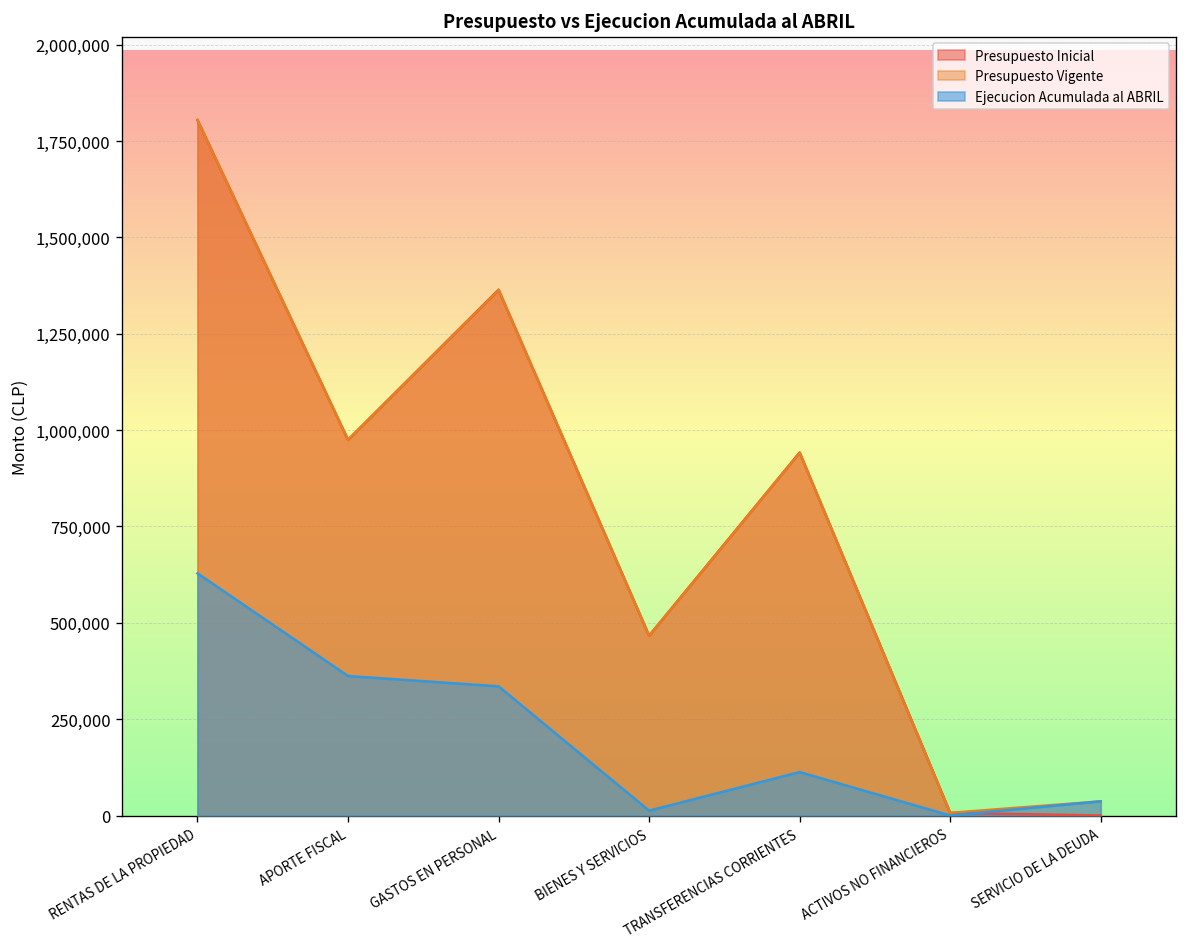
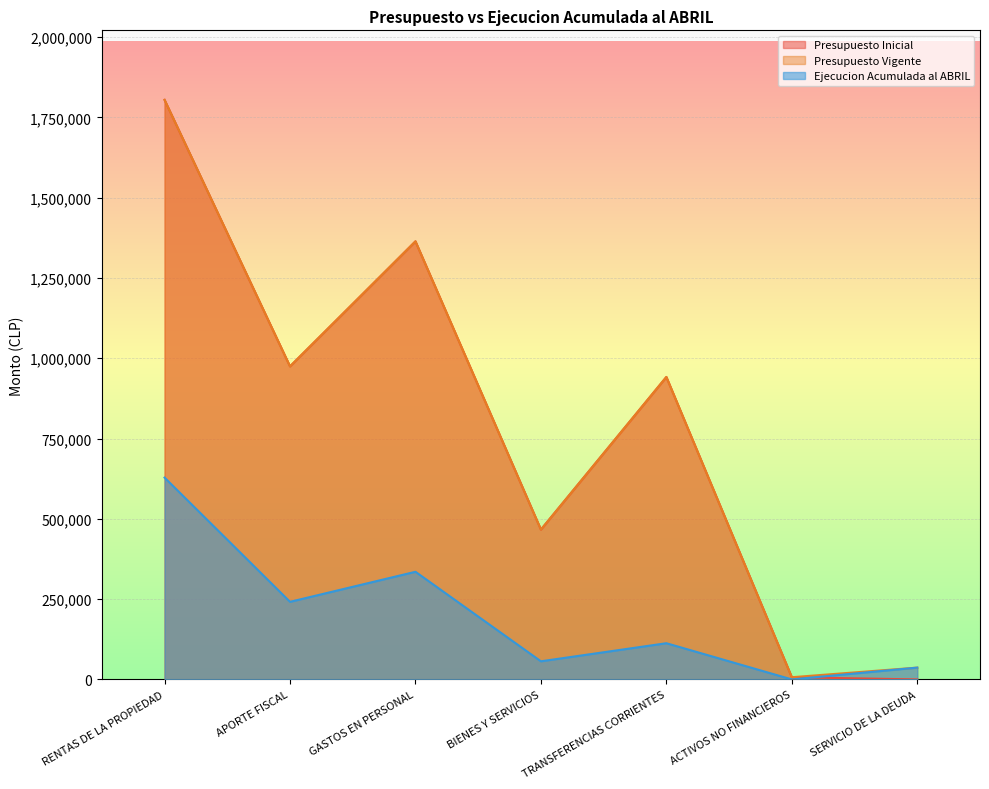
  {
    "Ejecucion Acumulada al ABRIL": {
      "RENTAS DE LA PROPIEDAD": "630,000",
-     "APORTE FISCAL": "360,000",
+     "APORTE FISCAL": "240,000",
      "GASTOS EN PERSONAL": "340,000",
-     "BIENES Y SERVICIOS": "10,000",
+     "BIENES Y SERVICIOS": "60,000",
      "TRANSFERENCIAS CORRIENTES": "110,000"
    }
  }
